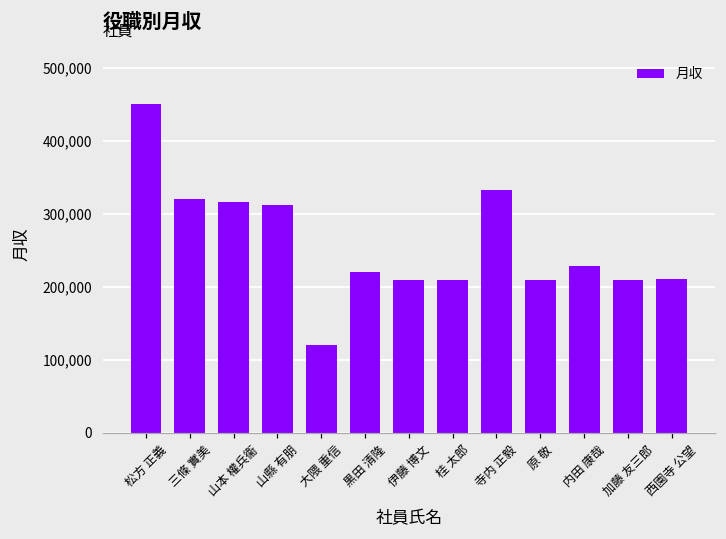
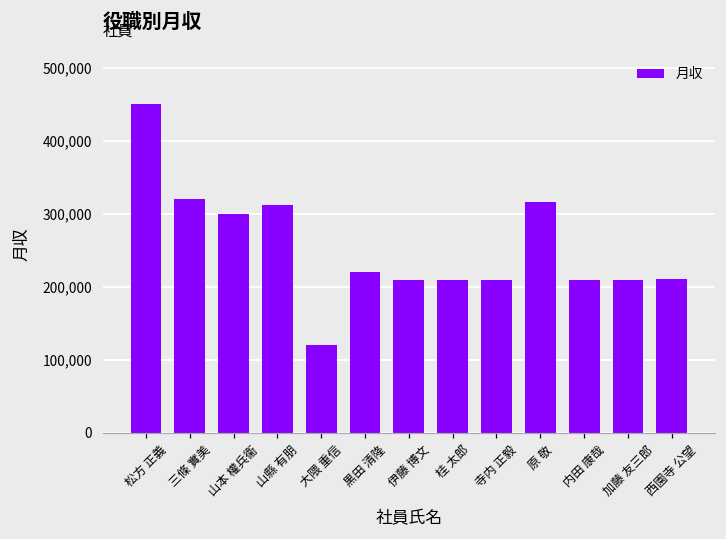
  {
    "松方 正義": "450,000",
    "三條 實美": "320,000",
-   "山本 權兵衞": "320,000",
+   "山本 權兵衞": "300,000",
    "山縣 有朋": "310,000",
    "大隈 重信": "120,000",
    "黒田 清隆": "220,000",
    "伊藤 博文": "210,000",
    "桂 太郎": "210,000",
-   "寺内 正毅": "330,000",
-   "原 敬": "210,000",
-   "内田 康哉": "230,000",
+   "寺内 正毅": "210,000",
+   "原 敬": "320,000",
+   "内田 康哉": "210,000",
    "加藤 友三郎": "210,000",
    "西園寺 公望": "210,000"
  }
